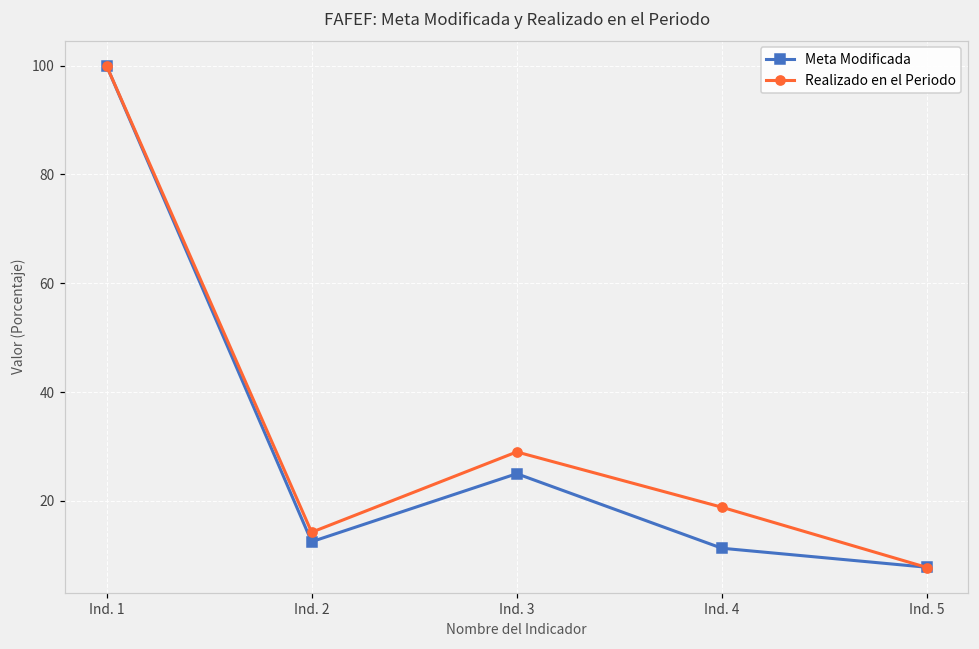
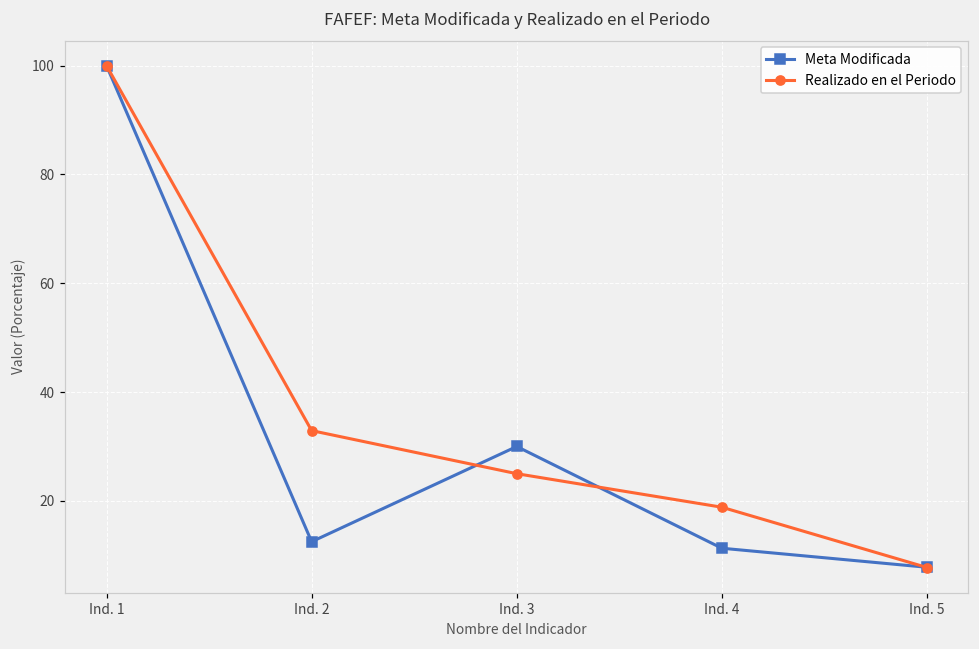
  {
    "Meta Modificada": {
      "Ind. 2": 13,
-     "Ind. 3": 25,
+     "Ind. 3": 30,
      "Ind. 4": 11
    },
    "Realizado en el Periodo": {
-     "Ind. 2": 14,
-     "Ind. 3": 29,
+     "Ind. 2": 33,
+     "Ind. 3": 25,
      "Ind. 4": 19
    }
  }
